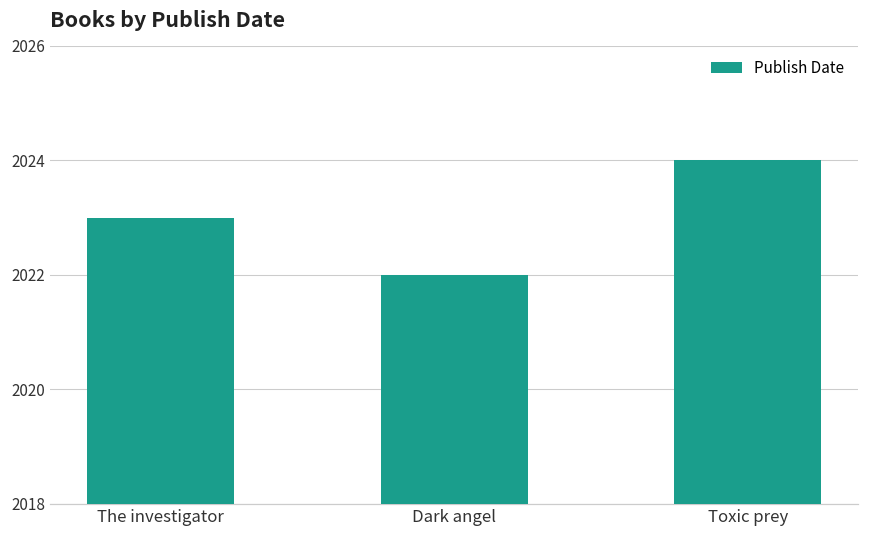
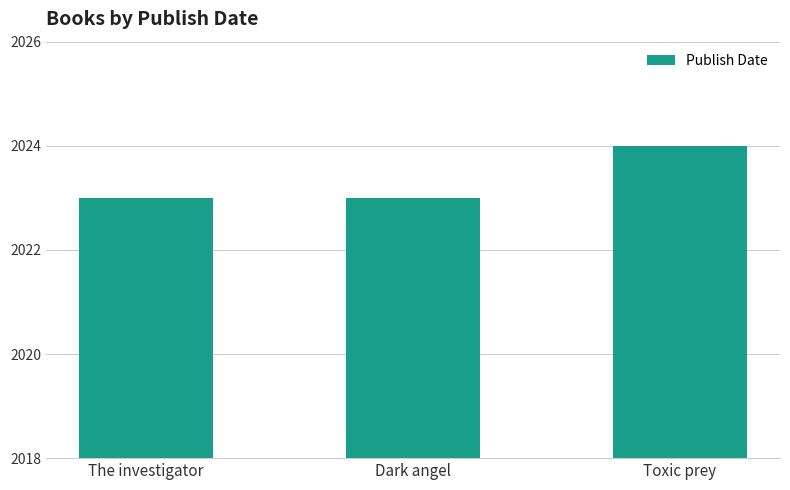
  {
    "The investigator": 2023,
-   "Dark angel": 2022,
+   "Dark angel": 2023,
    "Toxic prey": 2024
  }
